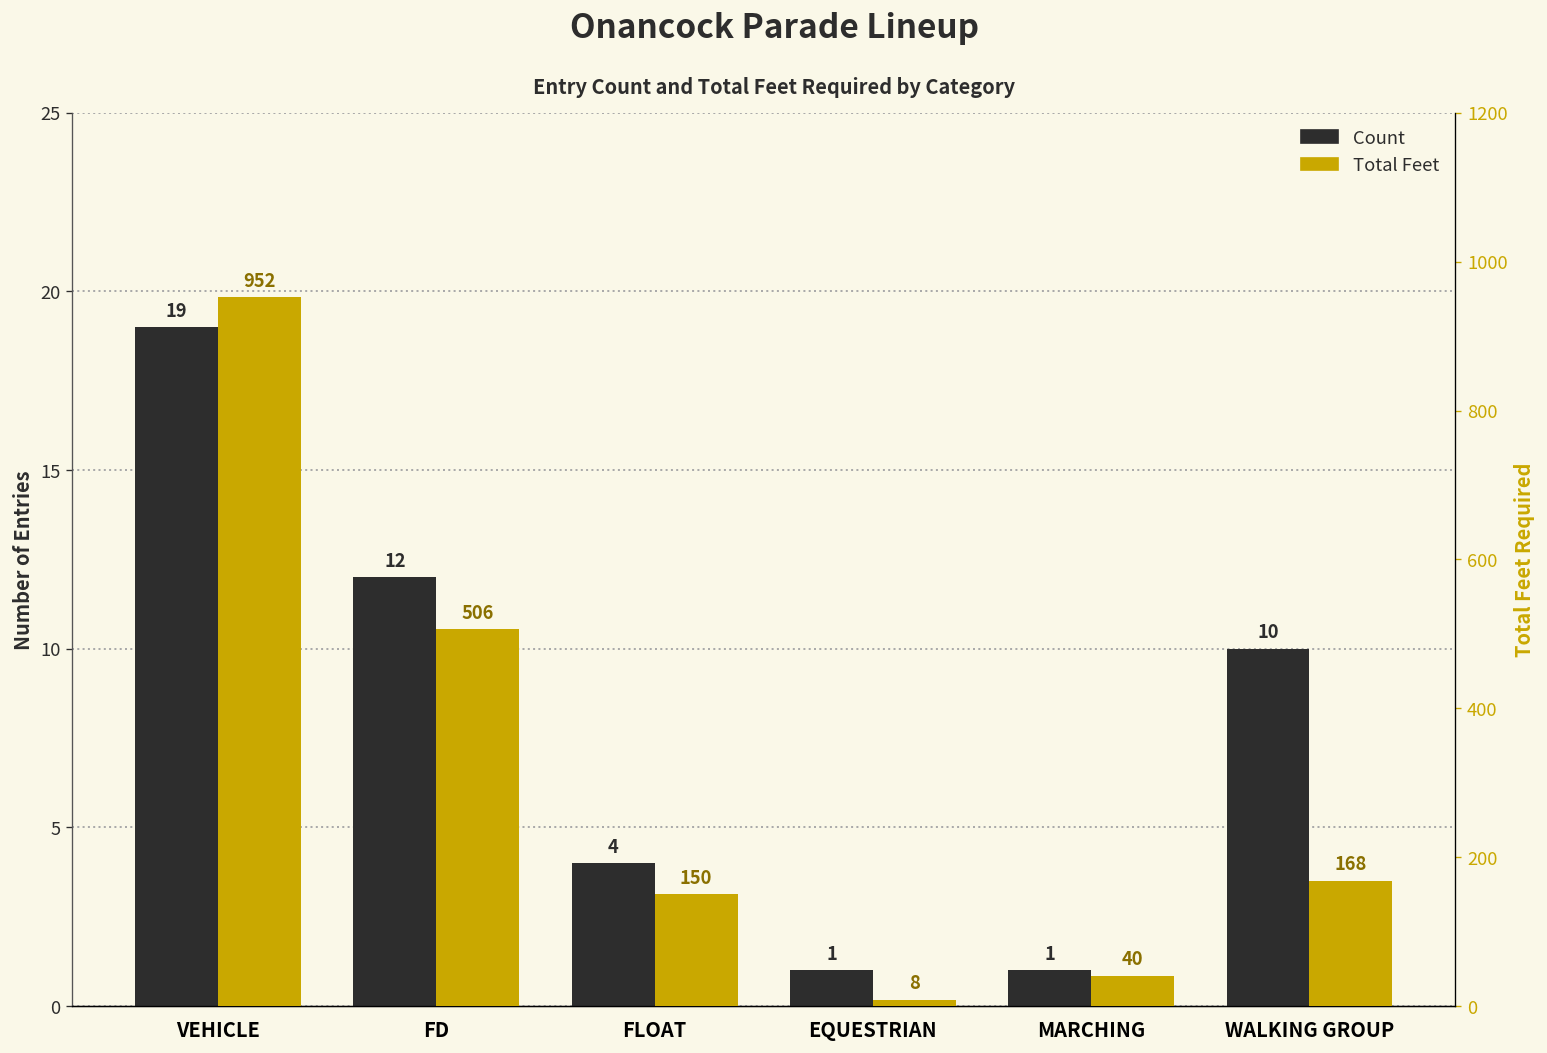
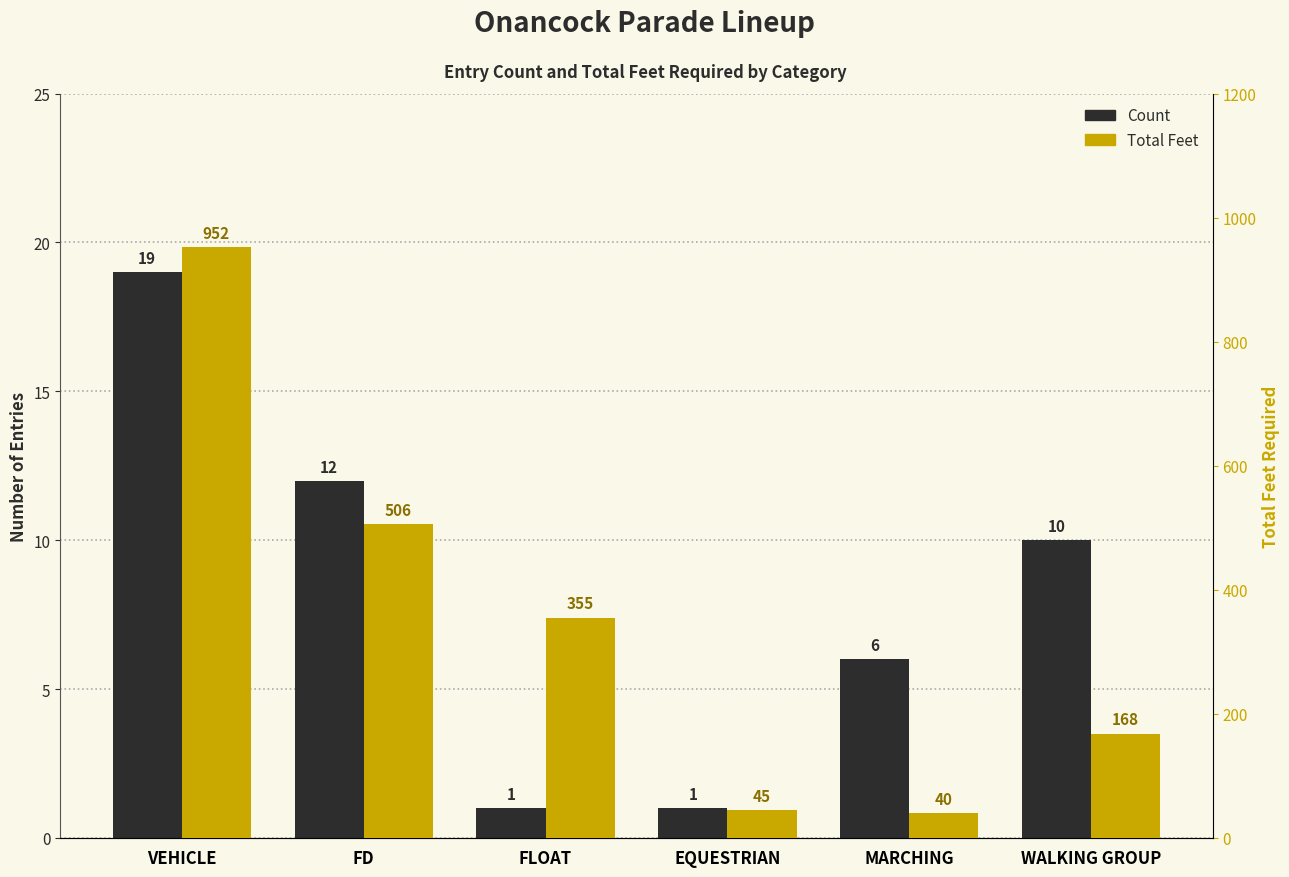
  {
    "Count": {
      "VEHICLE": 19,
      "FD": 12,
-     "FLOAT": 4,
+     "FLOAT": 1,
      "EQUESTRIAN": 1,
-     "MARCHING": 1,
+     "MARCHING": 6,
      "WALKING GROUP": 10
    },
    "Total Feet": {
      "VEHICLE": 952,
      "FD": 506,
-     "FLOAT": 150,
-     "EQUESTRIAN": 8,
+     "FLOAT": 355,
+     "EQUESTRIAN": 45,
      "MARCHING": 40,
      "WALKING GROUP": 168
    }
  }
